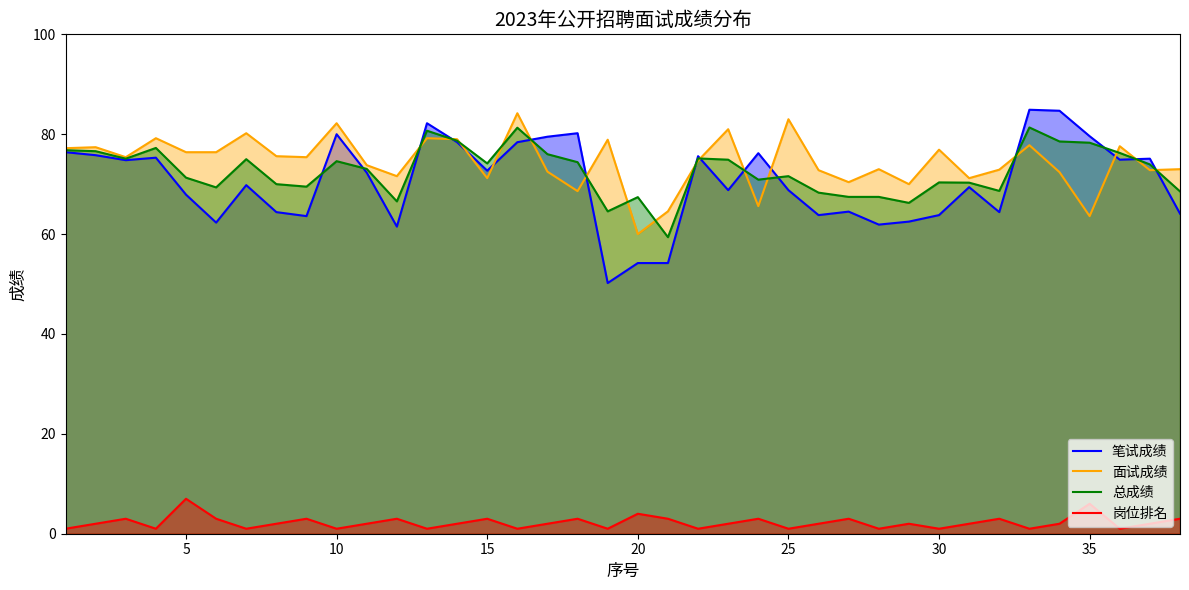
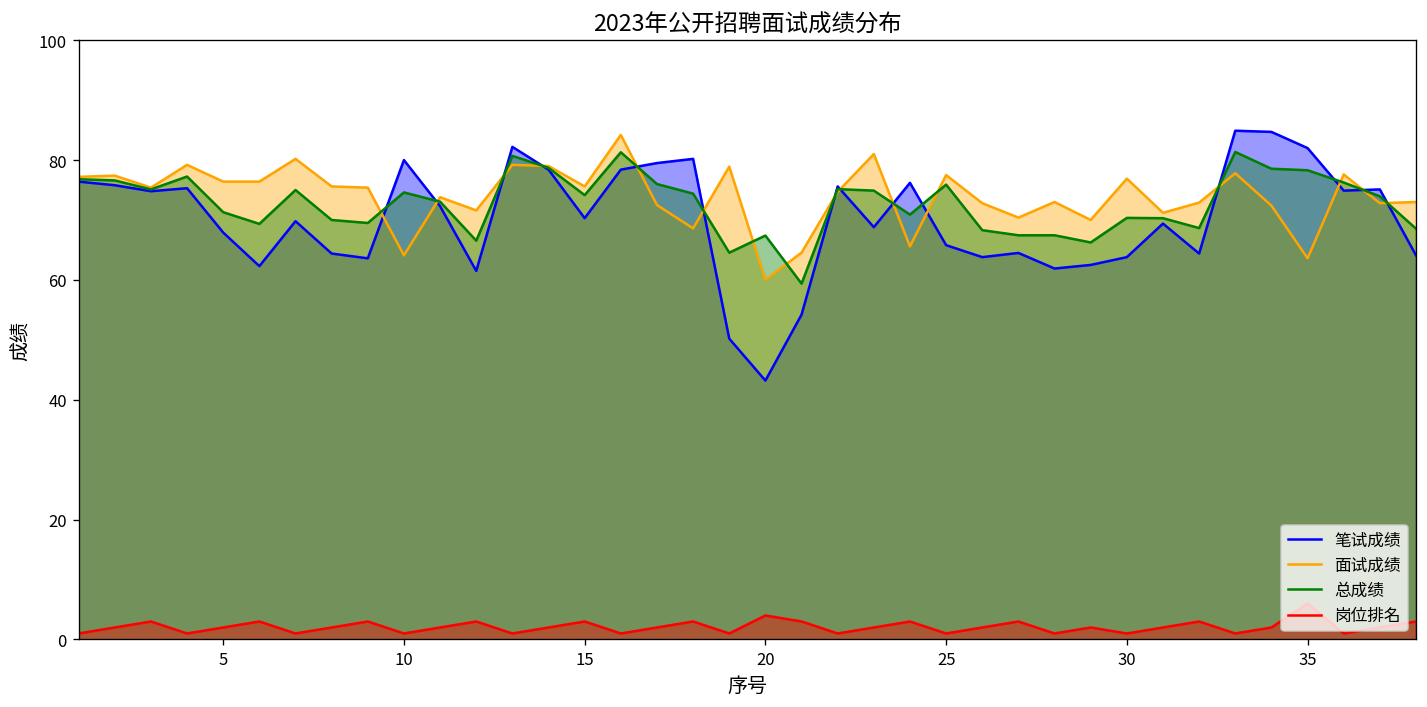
  {
    "笔试成绩": {
      "5": 68,
      "10": 80,
-     "15": 73,
-     "20": 54,
-     "25": 69,
+     "15": 70,
+     "20": 43,
+     "25": 66,
      "30": 64,
-     "35": 80
+     "35": 82
    },
    "面试成绩": {
      "5": 76,
-     "10": 82,
-     "15": 71,
+     "10": 64,
+     "15": 76,
      "20": 60,
-     "25": 83,
+     "25": 78,
      "30": 77,
      "35": 64
    },
    "总成绩": {
      "5": 71,
      "10": 75,
      "15": 74,
      "20": 67,
-     "25": 72,
+     "25": 76,
      "30": 70,
      "35": 78
    },
    "岗位排名": {
-     "5": 7,
+     "5": 2,
      "10": 1,
      "15": 3,
      "20": 4,
      "25": 1,
      "30": 1
    }
  }
